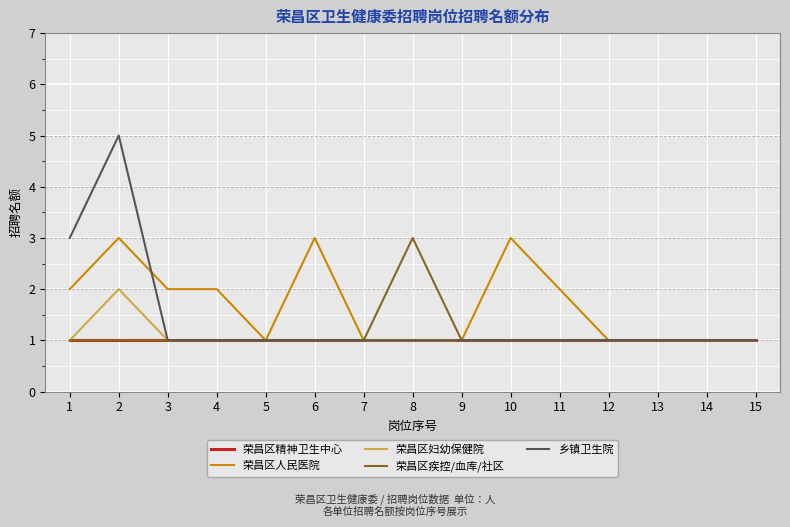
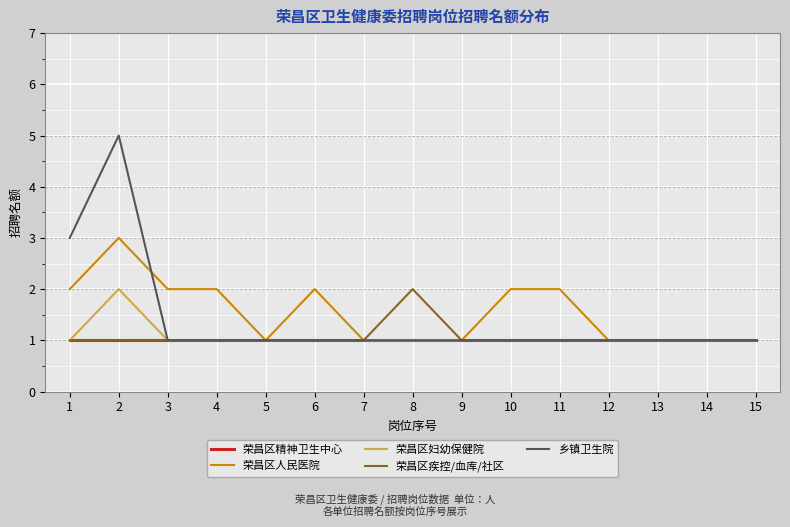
  {
    "荣昌区人民医院": {
      "1": 2,
      "2": 3,
      "3": 2,
      "4": 2,
-     "6": 3,
-     "10": 3,
+     "6": 2,
+     "10": 2,
      "11": 2
    },
    "荣昌区妇幼保健院": {
      "2": 2
    },
    "荣昌区疾控/血库/社区": {
-     "8": 3
+     "8": 2
    },
    "乡镇卫生院": {
      "1": 3,
      "2": 5
    }
  }
